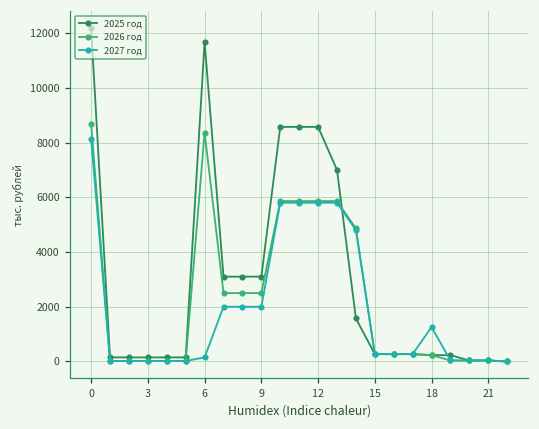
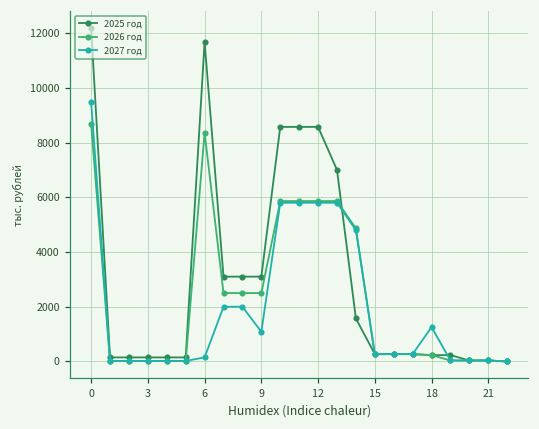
  {
    "2027 год": {
-     "0": 8100,
+     "0": 9500,
      "6": 100,
-     "9": 2000,
+     "9": 1100,
      "18": 1300
    }
  }
